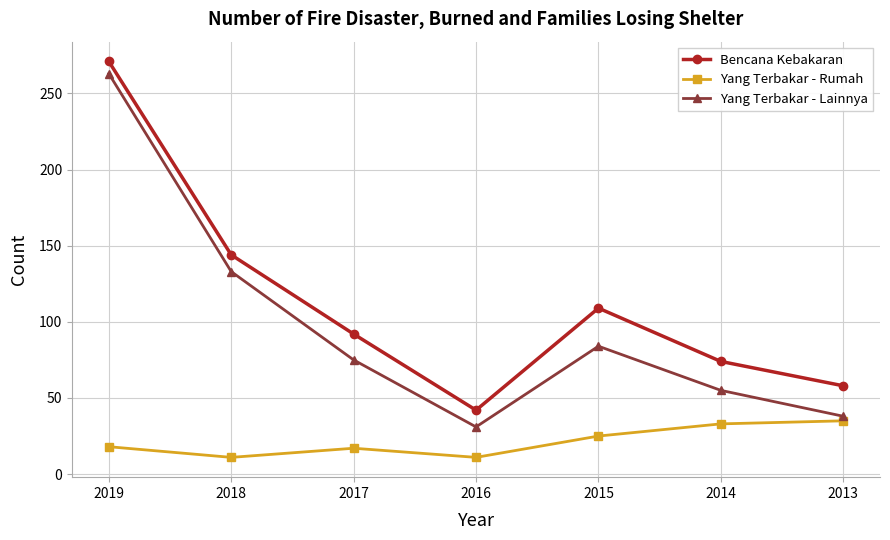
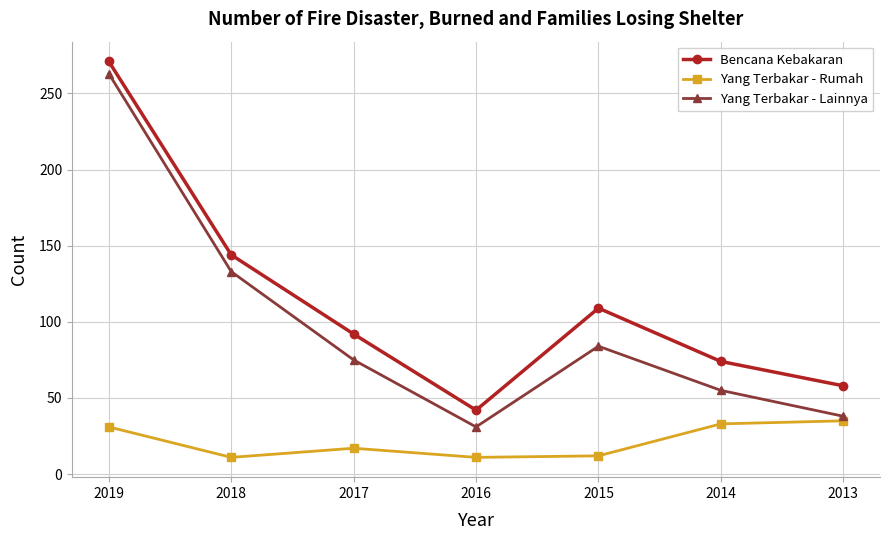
  {
    "Yang Terbakar - Rumah": {
-     "2019": 18,
+     "2019": 31,
      "2018": 11,
      "2017": 17,
      "2016": 11,
-     "2015": 25,
+     "2015": 12,
      "2014": 33,
      "2013": 35
    }
  }
